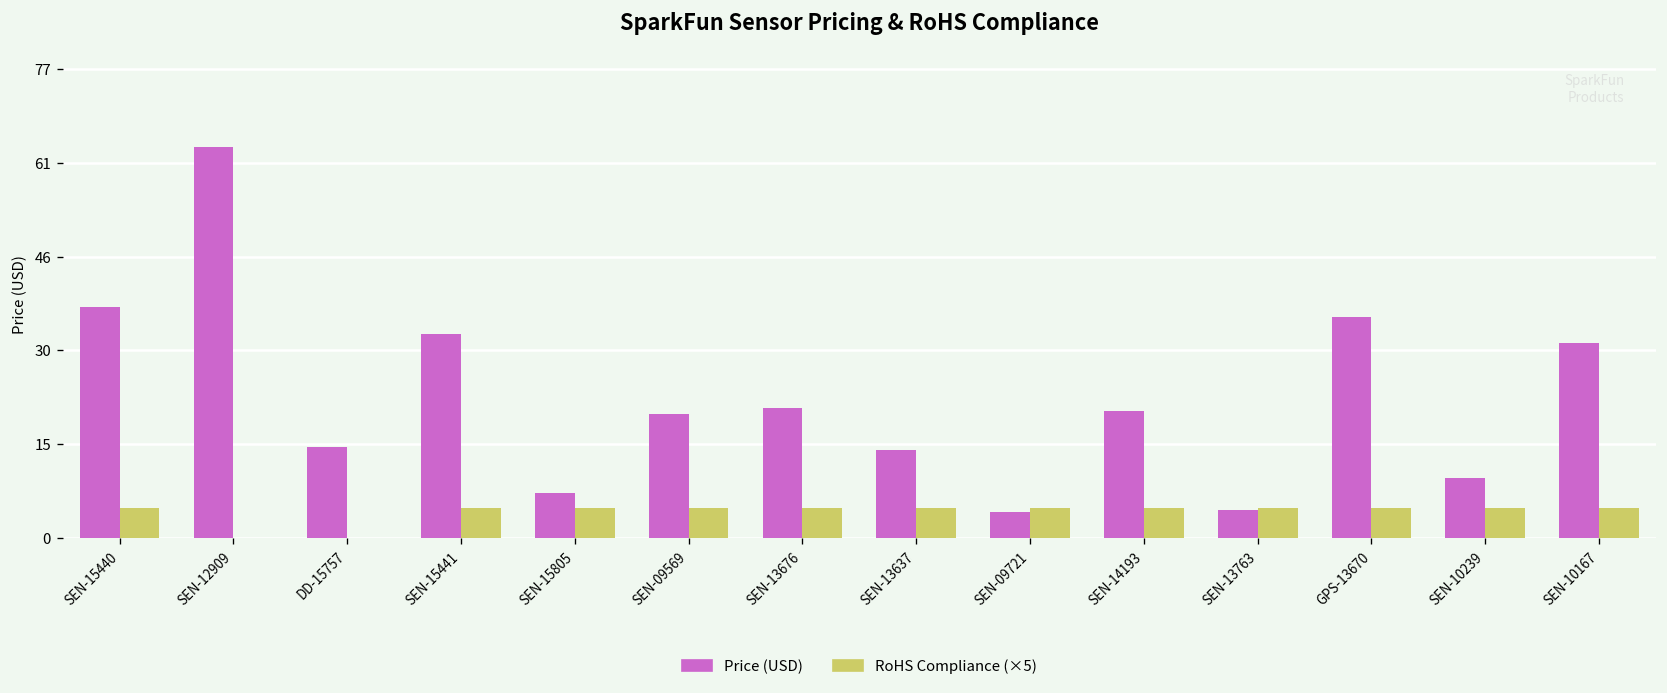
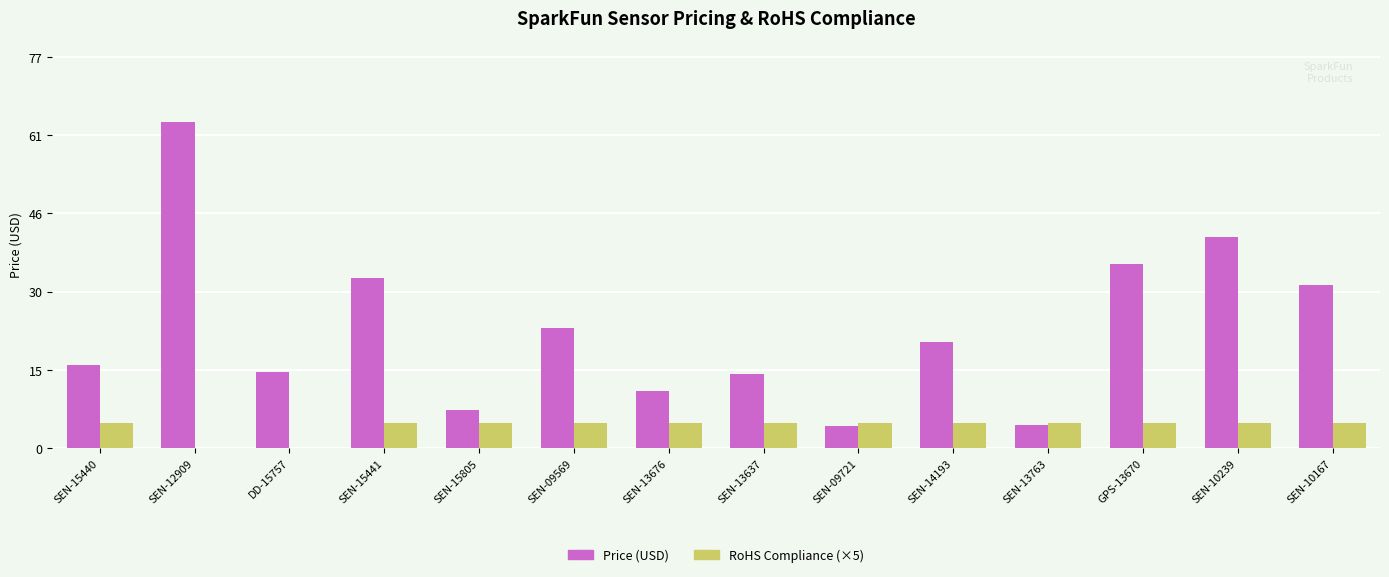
  {
    "Price (USD)": {
-     "SEN-15440": 38,
+     "SEN-15440": 17,
      "SEN-12909": 65,
      "DD-15757": 15,
      "SEN-15441": 34,
      "SEN-15805": 7,
-     "SEN-09569": 21,
-     "SEN-13676": 22,
+     "SEN-09569": 24,
+     "SEN-13676": 11,
      "SEN-13637": 15,
      "SEN-09721": 4,
      "SEN-14193": 21,
      "SEN-13763": 5,
      "GPS-13670": 37,
-     "SEN-10239": 10,
+     "SEN-10239": 42,
      "SEN-10167": 32
    },
    "RoHS Compliance (×5)": {
      "SEN-15440": 5,
      "SEN-12909": 0,
      "DD-15757": 0,
      "SEN-15441": 5,
      "SEN-15805": 5,
      "SEN-09569": 5,
      "SEN-13676": 5,
      "SEN-13637": 5,
      "SEN-09721": 5,
      "SEN-14193": 5,
      "SEN-13763": 5,
      "GPS-13670": 5,
      "SEN-10239": 5,
      "SEN-10167": 5
    }
  }
